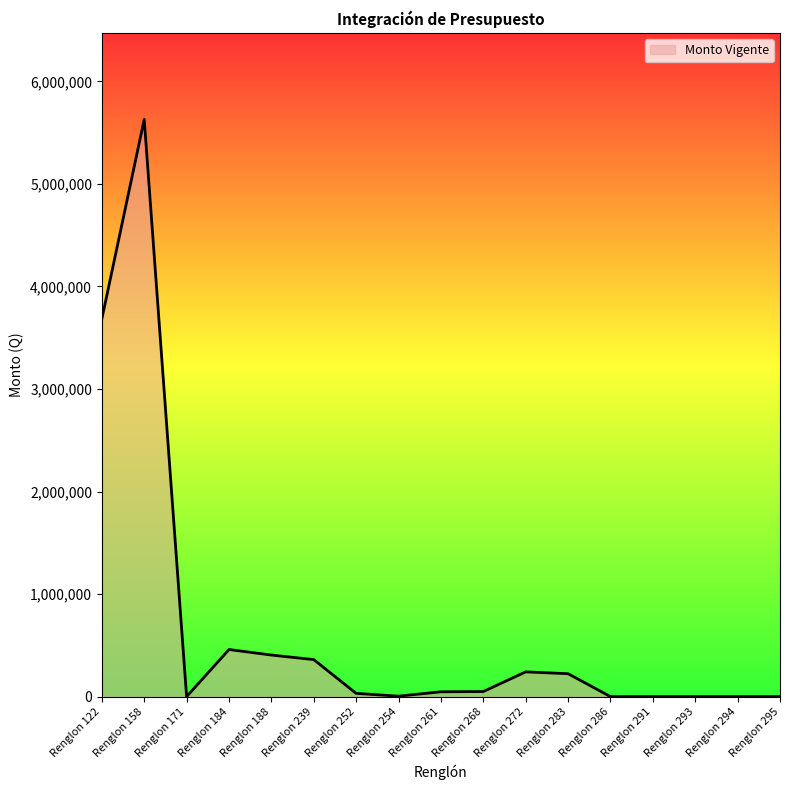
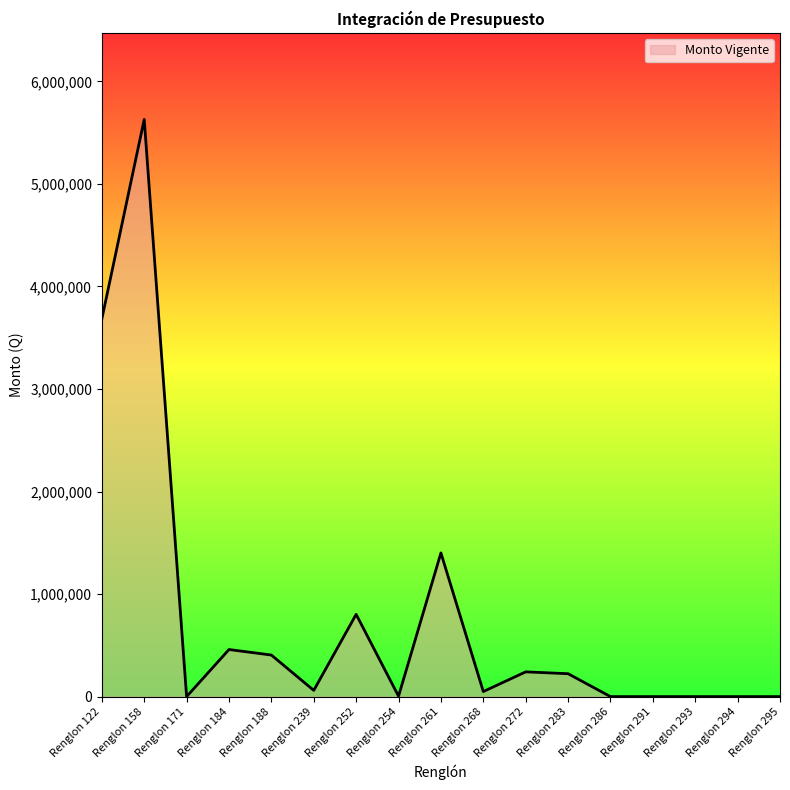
  {
    "Renglon 122": "3,680,000",
    "Renglon 158": "5,630,000",
    "Renglon 171": "0",
    "Renglon 184": "460,000",
    "Renglon 188": "410,000",
-   "Renglon 239": "360,000",
-   "Renglon 252": "30,000",
+   "Renglon 239": "60,000",
+   "Renglon 252": "800,000",
    "Renglon 254": "0",
-   "Renglon 261": "50,000",
+   "Renglon 261": "1,400,000",
    "Renglon 268": "50,000",
    "Renglon 272": "240,000",
    "Renglon 283": "220,000",
    "Renglon 286": "0",
    "Renglon 291": "0",
    "Renglon 293": "0",
    "Renglon 294": "0",
    "Renglon 295": "0"
  }
